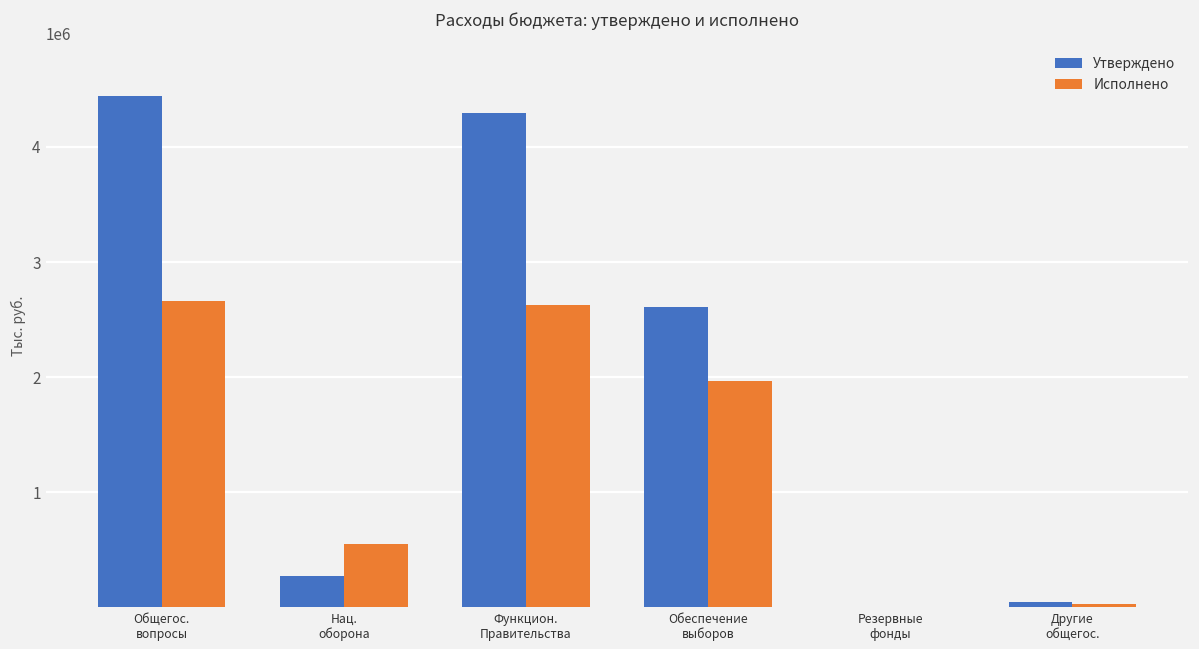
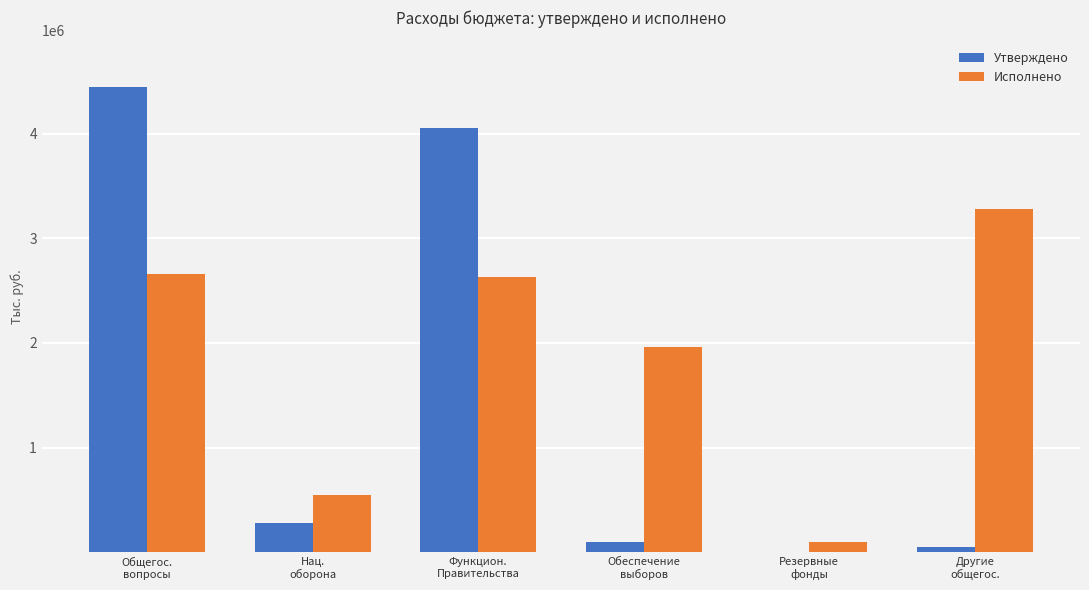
  {
    "Утверждено": {
      "Общегос. вопросы": 4450000,
      "Нац. оборона": 280000,
-     "Функцион. Правительства": 4290000,
-     "Обеспечение выборов": 2610000,
+     "Функцион. Правительства": 4060000,
+     "Обеспечение выборов": 100000,
      "Другие общегос.": 50000
    },
    "Исполнено": {
      "Общегос. вопросы": 2660000,
      "Нац. оборона": 550000,
      "Функцион. Правительства": 2630000,
      "Обеспечение выборов": 1970000,
-     "Резервные фонды": 0,
-     "Другие общегос.": 30000
+     "Резервные фонды": 100000,
+     "Другие общегос.": 3280000
    }
  }
